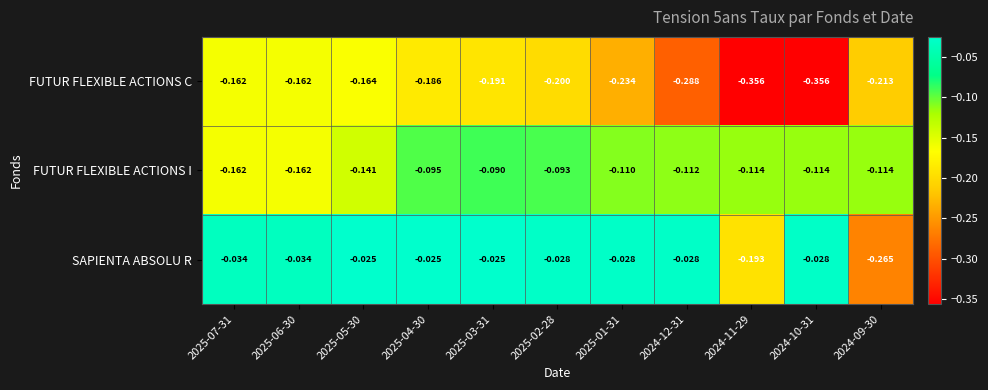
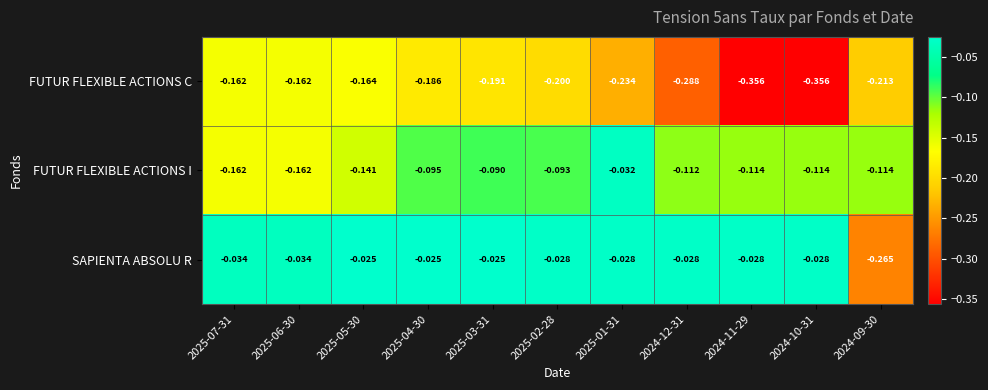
  {
    "FUTUR FLEXIBLE ACTIONS C": {
      "2025-07-31": -0.162,
      "2025-06-30": -0.162,
      "2025-05-30": -0.164,
      "2025-04-30": -0.186,
      "2025-03-31": -0.191,
      "2025-02-28": -0.200,
      "2025-01-31": -0.234,
      "2024-12-31": -0.288,
      "2024-11-29": -0.356,
      "2024-10-31": -0.356,
      "2024-09-30": -0.213
    },
    "FUTUR FLEXIBLE ACTIONS I": {
      "2025-07-31": -0.162,
      "2025-06-30": -0.162,
      "2025-05-30": -0.141,
      "2025-04-30": -0.095,
      "2025-03-31": -0.090,
      "2025-02-28": -0.093,
-     "2025-01-31": -0.110,
+     "2025-01-31": -0.032,
      "2024-12-31": -0.112,
      "2024-11-29": -0.114,
      "2024-10-31": -0.114,
      "2024-09-30": -0.114
    },
    "SAPIENTA ABSOLU R": {
      "2025-07-31": -0.034,
      "2025-06-30": -0.034,
      "2025-05-30": -0.025,
      "2025-04-30": -0.025,
      "2025-03-31": -0.025,
      "2025-02-28": -0.028,
      "2025-01-31": -0.028,
      "2024-12-31": -0.028,
-     "2024-11-29": -0.193,
+     "2024-11-29": -0.028,
      "2024-10-31": -0.028,
      "2024-09-30": -0.265
    }
  }
